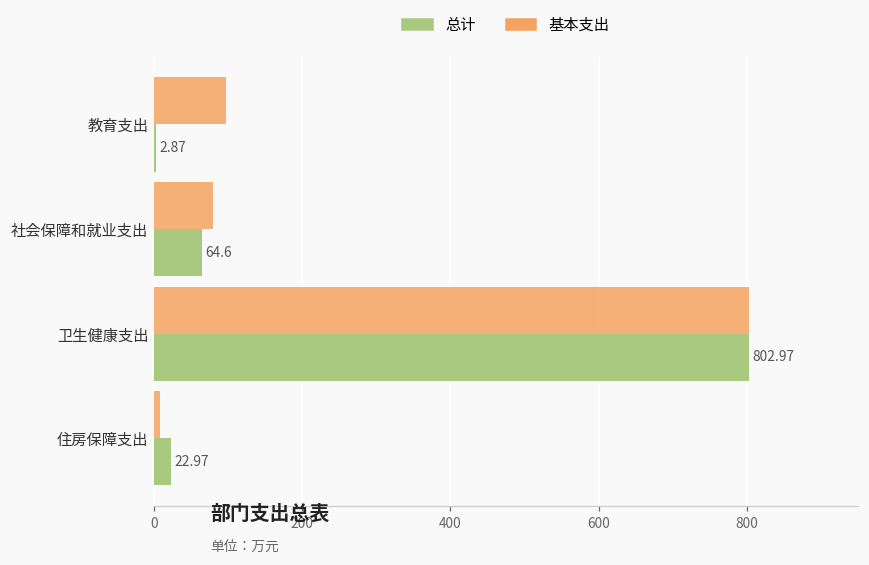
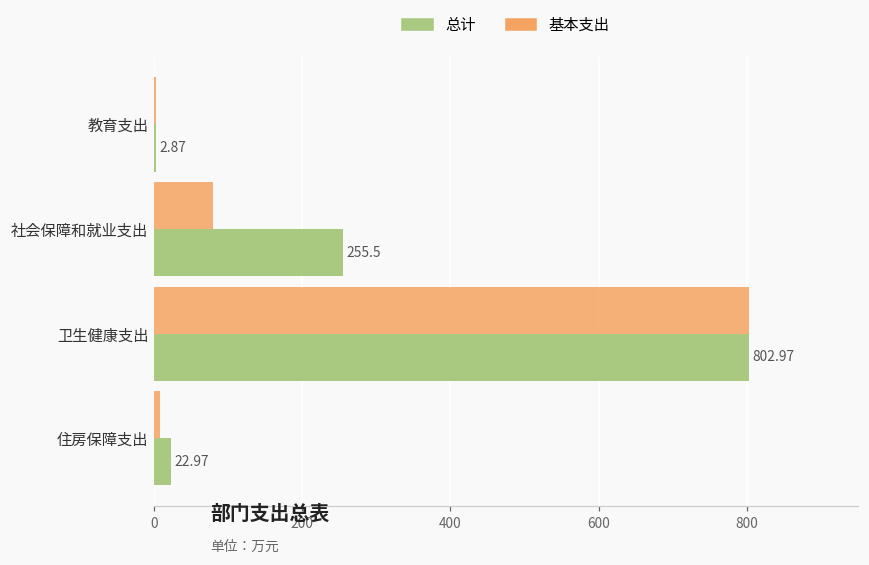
  {
    "总计": {
      "教育支出": 2.87,
-     "社会保障和就业支出": 64.6,
+     "社会保障和就业支出": 255.5,
      "卫生健康支出": 802.97,
      "住房保障支出": 22.97
    },
    "基本支出": {
-     "教育支出": 100,
+     "教育支出": 0,
      "社会保障和就业支出": 80,
      "卫生健康支出": 800,
      "住房保障支出": 10
    }
  }
